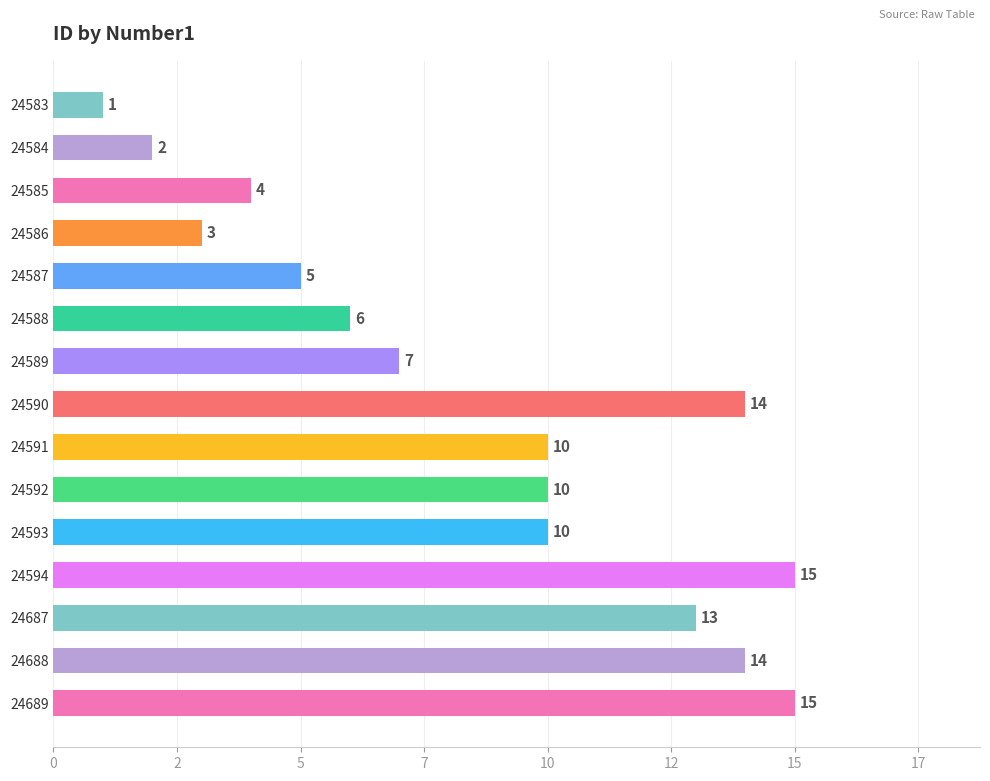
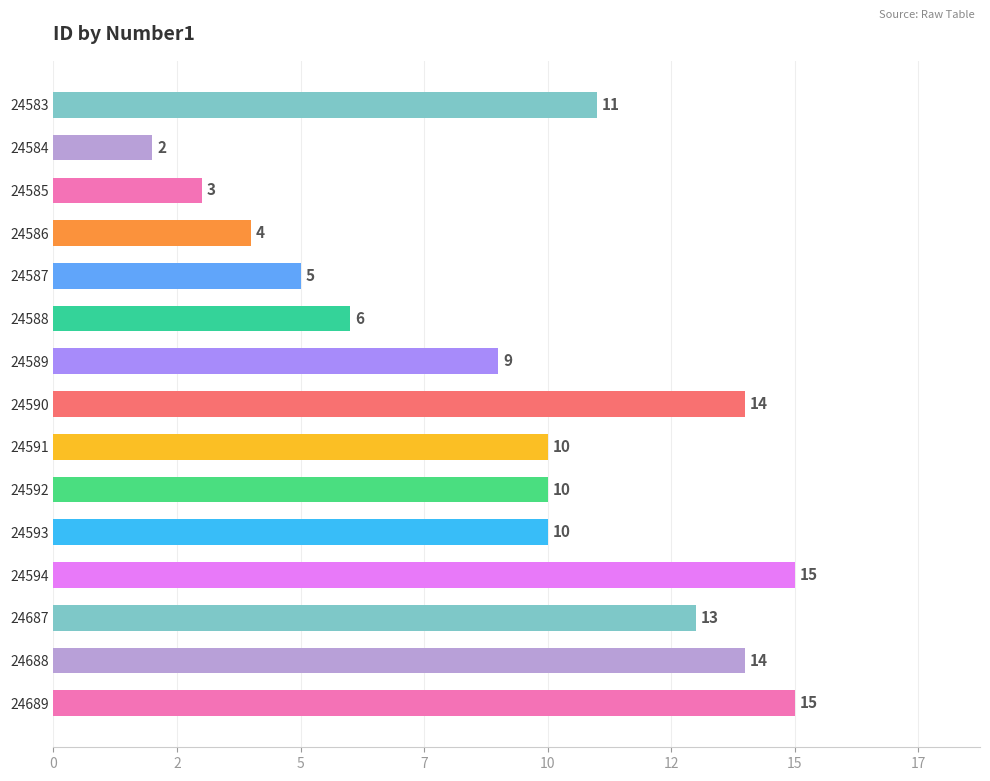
  {
-   "24583": 1,
+   "24583": 11,
    "24584": 2,
-   "24585": 4,
-   "24586": 3,
+   "24585": 3,
+   "24586": 4,
    "24587": 5,
    "24588": 6,
-   "24589": 7,
+   "24589": 9,
    "24590": 14,
    "24591": 10,
    "24592": 10,
    "24593": 10,
    "24594": 15,
    "24687": 13,
    "24688": 14,
    "24689": 15
  }
